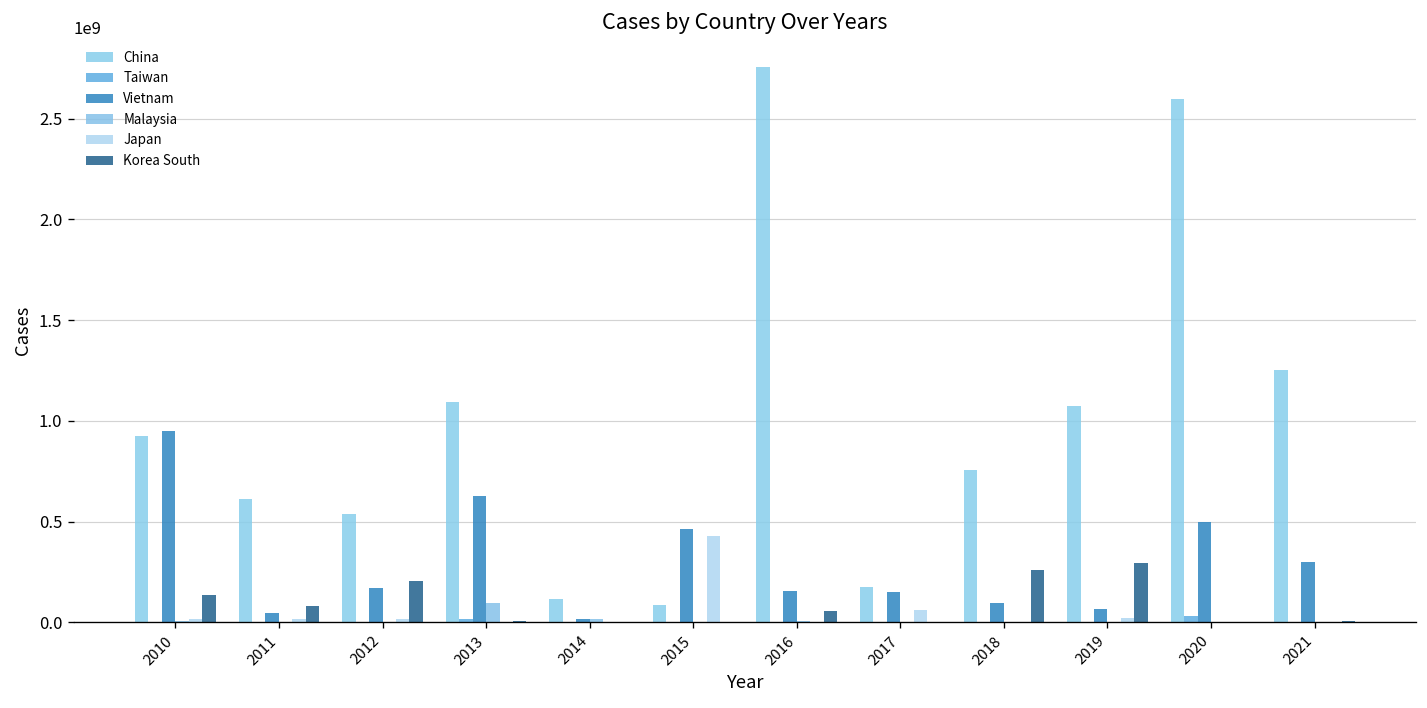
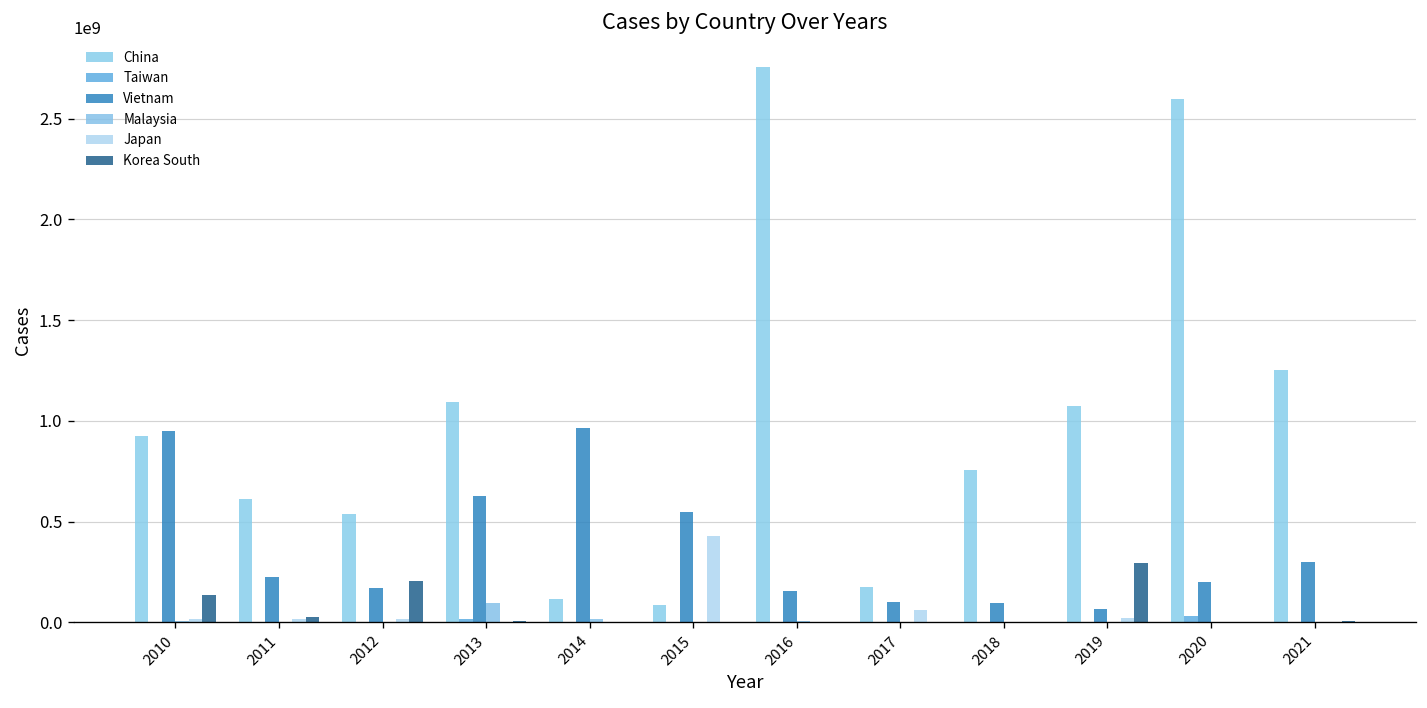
  {
    "Vietnam": {
      "2010": 950000000,
-     "2011": 50000000,
+     "2011": 230000000,
      "2012": 170000000,
      "2013": 630000000,
-     "2014": 20000000,
-     "2015": 470000000,
+     "2014": 970000000,
+     "2015": 550000000,
      "2016": 160000000,
-     "2017": 150000000,
+     "2017": 100000000,
      "2018": 100000000,
      "2019": 60000000,
-     "2020": 500000000,
+     "2020": 200000000,
      "2021": 300000000
    },
    "Korea South": {
      "2010": 130000000,
-     "2011": 80000000,
+     "2011": 30000000,
      "2012": 210000000,
      "2015": 0,
-     "2016": 50000000,
+     "2016": 0,
      "2017": 0,
-     "2018": 260000000,
+     "2018": 0,
      "2019": 300000000
    }
  }
